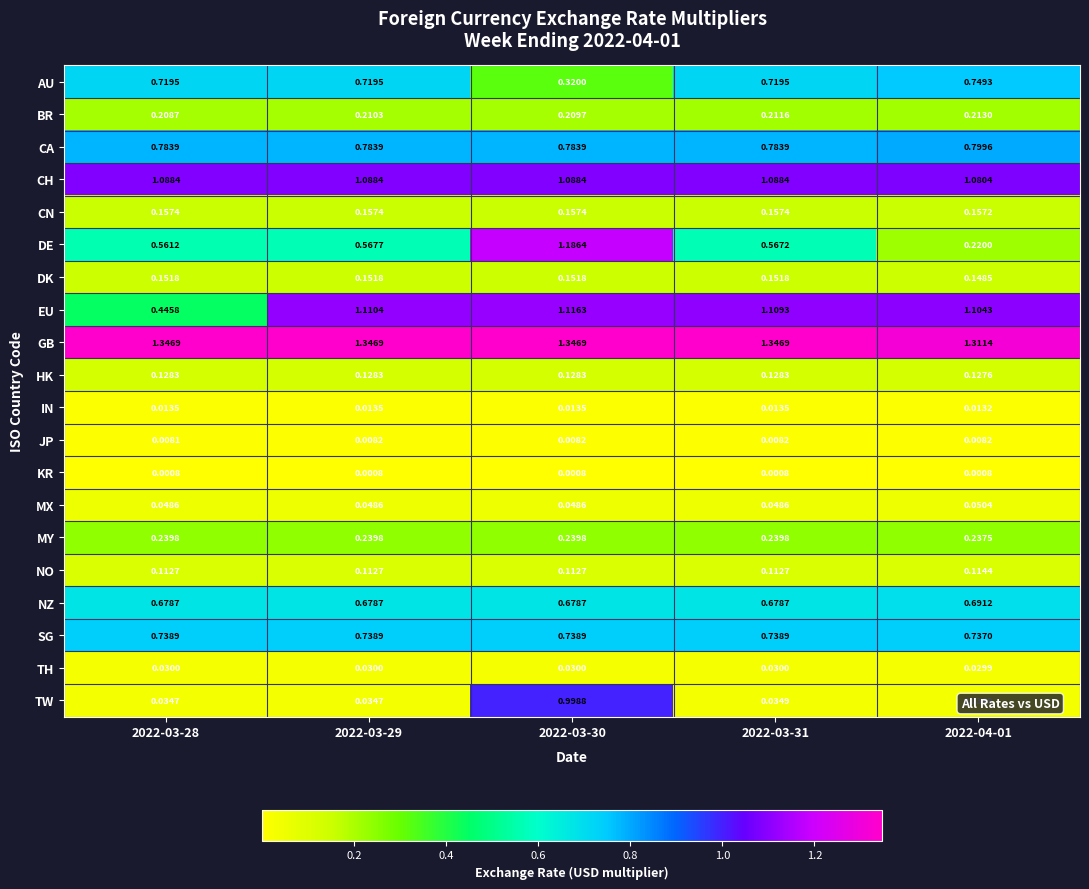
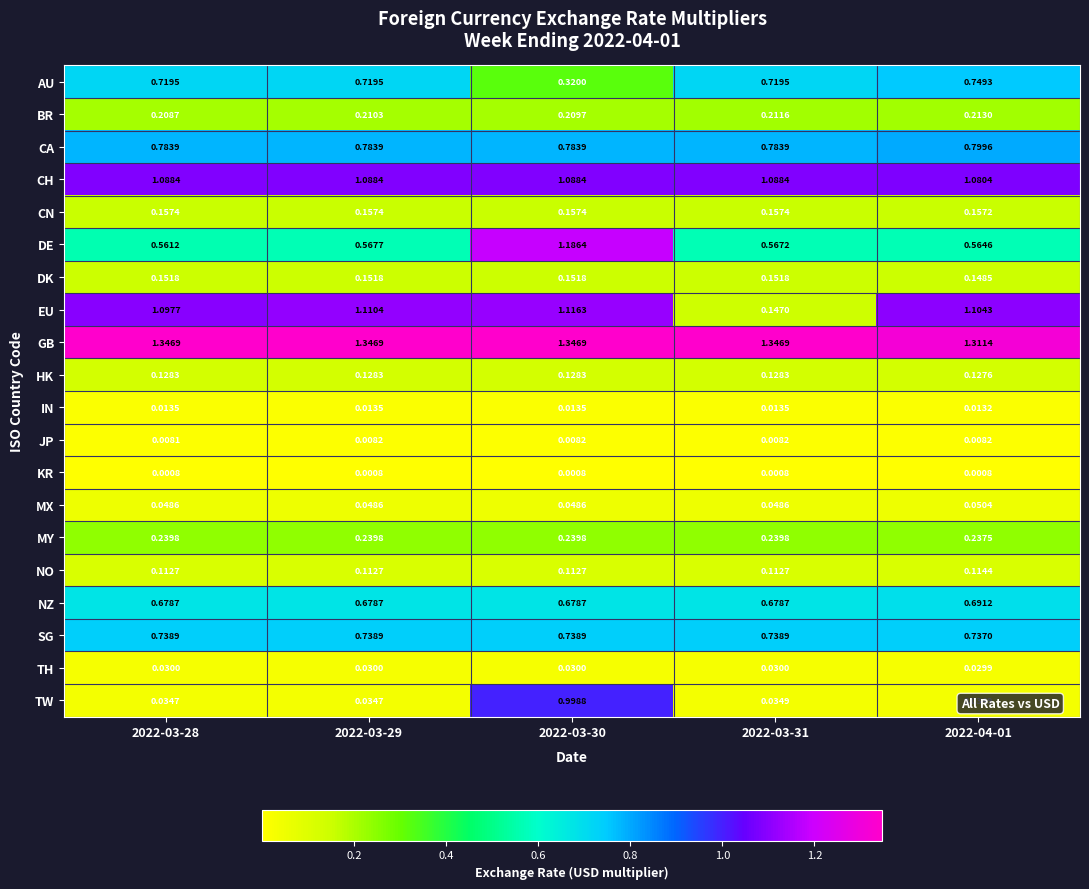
  {
    "AU": {
      "2022-03-28": 0.7195,
      "2022-03-29": 0.7195,
      "2022-03-30": 0.3200,
      "2022-03-31": 0.7195,
      "2022-04-01": 0.7493
    },
    "BR": {
      "2022-03-28": 0.2087,
      "2022-03-29": 0.2103,
      "2022-03-30": 0.2097,
      "2022-03-31": 0.2116,
      "2022-04-01": 0.2130
    },
    "CA": {
      "2022-03-28": 0.7839,
      "2022-03-29": 0.7839,
      "2022-03-30": 0.7839,
      "2022-03-31": 0.7839,
      "2022-04-01": 0.7996
    },
    "CH": {
      "2022-03-28": 1.0884,
      "2022-03-29": 1.0884,
      "2022-03-30": 1.0884,
      "2022-03-31": 1.0884,
      "2022-04-01": 1.0804
    },
    "CN": {
      "2022-03-28": 0.1574,
      "2022-03-29": 0.1574,
      "2022-03-30": 0.1574,
      "2022-03-31": 0.1574,
      "2022-04-01": 0.1572
    },
    "DE": {
      "2022-03-28": 0.5612,
      "2022-03-29": 0.5677,
      "2022-03-30": 1.1864,
      "2022-03-31": 0.5672,
-     "2022-04-01": 0.2200
+     "2022-04-01": 0.5646
    },
    "DK": {
      "2022-03-28": 0.1518,
      "2022-03-29": 0.1518,
      "2022-03-30": 0.1518,
      "2022-03-31": 0.1518,
      "2022-04-01": 0.1485
    },
    "EU": {
-     "2022-03-28": 0.4458,
+     "2022-03-28": 1.0977,
      "2022-03-29": 1.1104,
      "2022-03-30": 1.1163,
-     "2022-03-31": 1.1093,
+     "2022-03-31": 0.1470,
      "2022-04-01": 1.1043
    },
    "GB": {
      "2022-03-28": 1.3469,
      "2022-03-29": 1.3469,
      "2022-03-30": 1.3469,
      "2022-03-31": 1.3469,
      "2022-04-01": 1.3114
    },
    "HK": {
      "2022-03-28": 0.1283,
      "2022-03-29": 0.1283,
      "2022-03-30": 0.1283,
      "2022-03-31": 0.1283,
      "2022-04-01": 0.1276
    },
    "IN": {
      "2022-03-28": 0.0135,
      "2022-03-29": 0.0135,
      "2022-03-30": 0.0135,
      "2022-03-31": 0.0135,
      "2022-04-01": 0.0132
    },
    "JP": {
      "2022-03-28": 0.0081,
      "2022-03-29": 0.0082,
      "2022-03-30": 0.0082,
      "2022-03-31": 0.0082,
      "2022-04-01": 0.0082
    },
    "KR": {
      "2022-03-28": 0.0008,
      "2022-03-29": 0.0008,
      "2022-03-30": 0.0008,
      "2022-03-31": 0.0008,
      "2022-04-01": 0.0008
    },
    "MX": {
      "2022-03-28": 0.0486,
      "2022-03-29": 0.0486,
      "2022-03-30": 0.0486,
      "2022-03-31": 0.0486,
      "2022-04-01": 0.0504
    },
    "MY": {
      "2022-03-28": 0.2398,
      "2022-03-29": 0.2398,
      "2022-03-30": 0.2398,
      "2022-03-31": 0.2398,
      "2022-04-01": 0.2375
    },
    "NO": {
      "2022-03-28": 0.1127,
      "2022-03-29": 0.1127,
      "2022-03-30": 0.1127,
      "2022-03-31": 0.1127,
      "2022-04-01": 0.1144
    },
    "NZ": {
      "2022-03-28": 0.6787,
      "2022-03-29": 0.6787,
      "2022-03-30": 0.6787,
      "2022-03-31": 0.6787,
      "2022-04-01": 0.6912
    },
    "SG": {
      "2022-03-28": 0.7389,
      "2022-03-29": 0.7389,
      "2022-03-30": 0.7389,
      "2022-03-31": 0.7389,
      "2022-04-01": 0.7370
    },
    "TH": {
      "2022-03-28": 0.0300,
      "2022-03-29": 0.0300,
      "2022-03-30": 0.0300,
      "2022-03-31": 0.0300,
      "2022-04-01": 0.0299
    },
    "TW": {
      "2022-03-28": 0.0347,
      "2022-03-29": 0.0347,
      "2022-03-30": 0.9988,
      "2022-03-31": 0.0349
    }
  }
